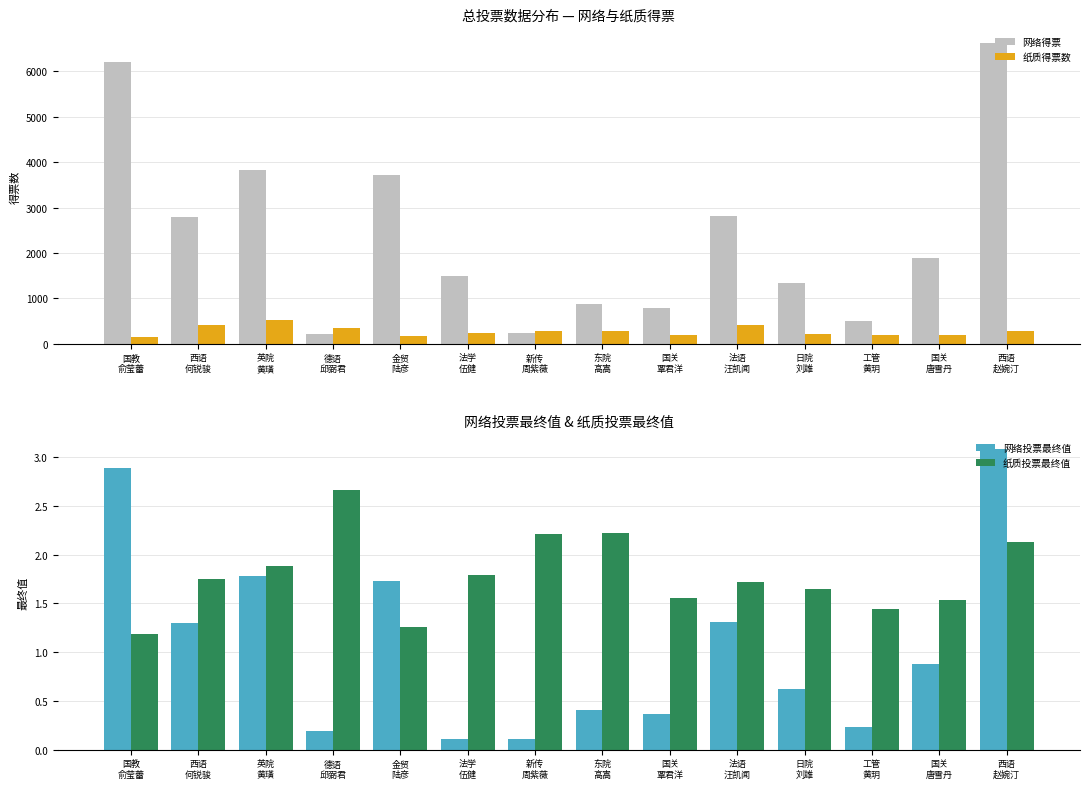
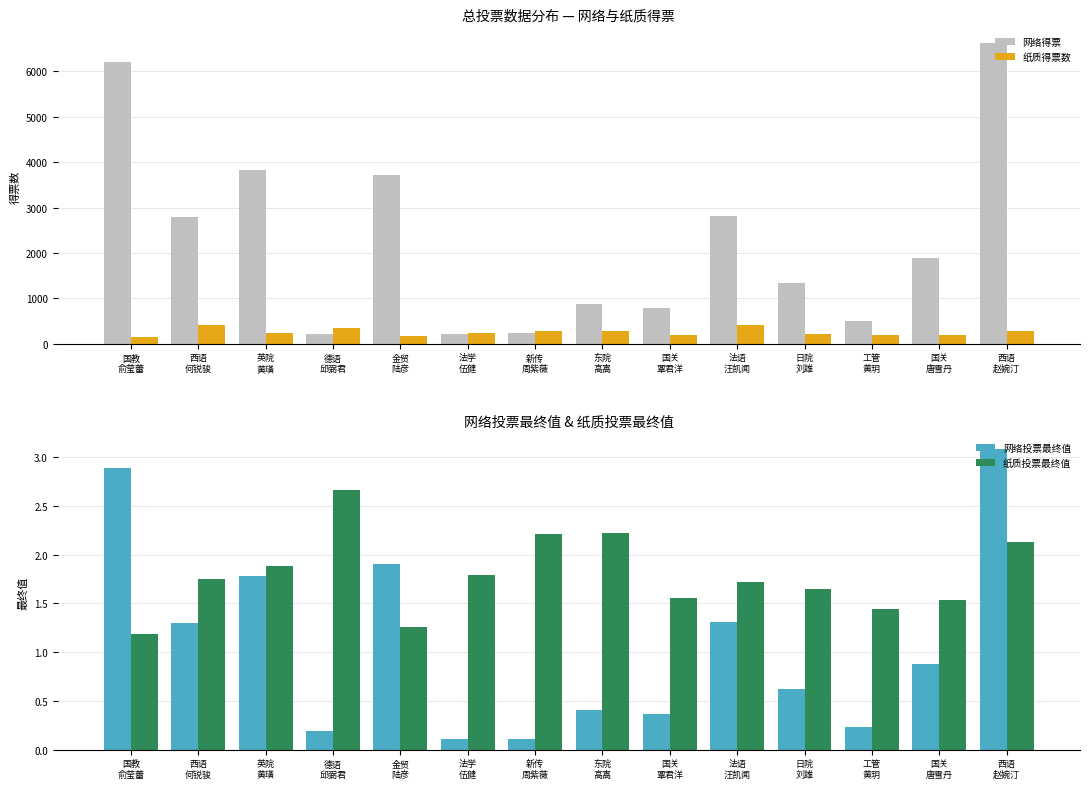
  {
    "总投票数据分布 — 网络与纸质得票": {
      "网络得票": {
        "国教 俞莹蕾": 6200,
        "西语 何锐骏": 2800,
        "英院 黄璜": 3800,
        "德语 邱弼君": 200,
        "金贸 陆彦": 3700,
-       "法学 伍健": 1500,
+       "法学 伍健": 200,
        "新传 周紫薇": 200,
        "东院 高嵩": 900,
        "国关 覃君洋": 800,
        "法语 汪凯闻": 2800,
        "日院 刘雄": 1300,
        "工管 黄玥": 500,
        "国关 唐雪丹": 1900,
        "西语 赵婉汀": 6600
      },
      "纸质得票数": {
        "国教 俞莹蕾": 200,
        "西语 何锐骏": 400,
-       "英院 黄璜": 500,
+       "英院 黄璜": 200,
        "德语 邱弼君": 300,
        "金贸 陆彦": 200,
        "法学 伍健": 200,
        "新传 周紫薇": 300,
        "东院 高嵩": 300,
        "国关 覃君洋": 200,
        "法语 汪凯闻": 400,
        "日院 刘雄": 200,
        "工管 黄玥": 200,
        "国关 唐雪丹": 200,
        "西语 赵婉汀": 300
      }
    },
    "网络投票最终值 & 纸质投票最终值": {
      "网络投票最终值": {
        "国教 俞莹蕾": 2.9,
        "西语 何锐骏": 1.3,
        "英院 黄璜": 1.8,
        "德语 邱弼君": 0.2,
-       "金贸 陆彦": 1.7,
+       "金贸 陆彦": 1.9,
        "法学 伍健": 0.1,
        "新传 周紫薇": 0.1,
        "东院 高嵩": 0.4,
        "国关 覃君洋": 0.4,
        "法语 汪凯闻": 1.3,
        "日院 刘雄": 0.6,
        "工管 黄玥": 0.2,
        "国关 唐雪丹": 0.9,
        "西语 赵婉汀": 3.1
      },
      "纸质投票最终值": {
        "国教 俞莹蕾": 1.2,
        "西语 何锐骏": 1.7,
        "英院 黄璜": 1.9,
        "德语 邱弼君": 2.7,
        "金贸 陆彦": 1.3,
        "法学 伍健": 1.8,
        "新传 周紫薇": 2.2,
        "东院 高嵩": 2.2,
        "国关 覃君洋": 1.6,
        "法语 汪凯闻": 1.7,
        "日院 刘雄": 1.6,
        "工管 黄玥": 1.4,
        "国关 唐雪丹": 1.5,
        "西语 赵婉汀": 2.1
      }
    }
  }
